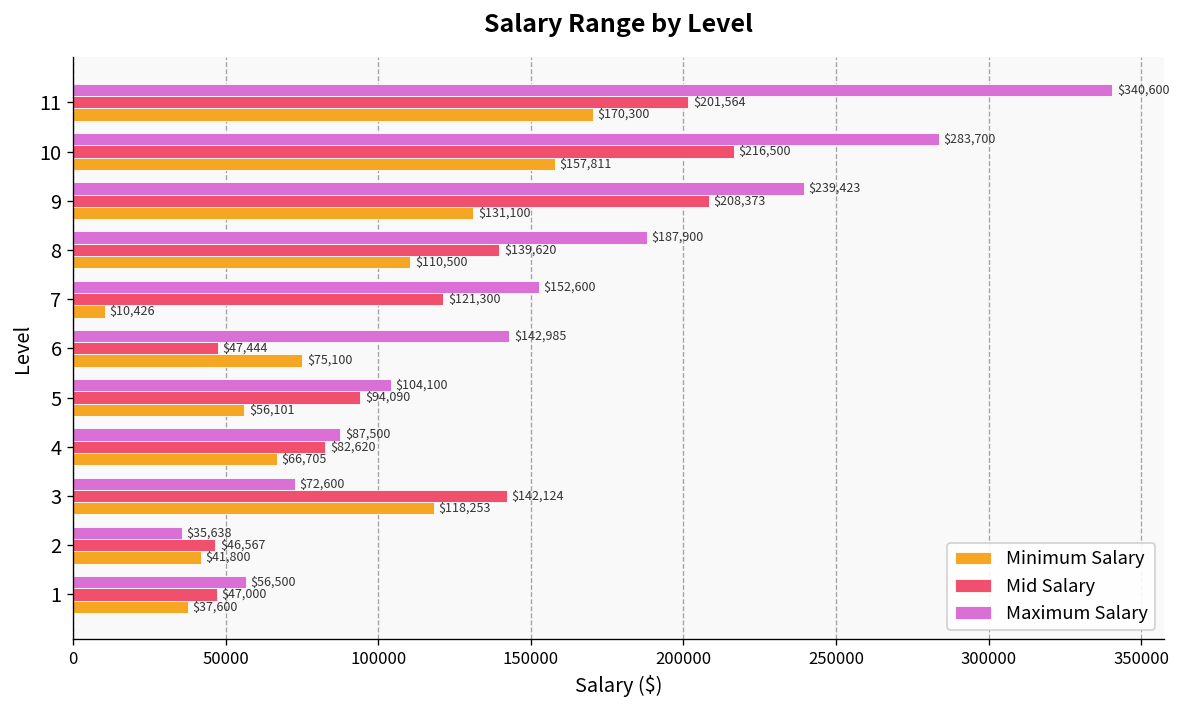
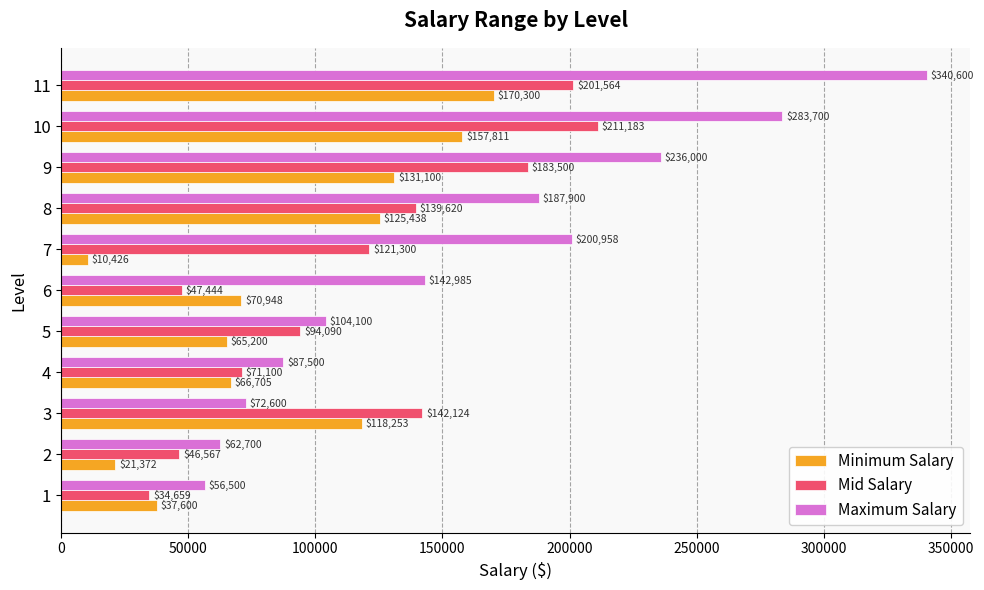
  {
    "Minimum Salary": {
      "11": "$170,300",
      "10": "$157,811",
      "9": "$131,100",
-     "8": "$110,500",
+     "8": "$125,438",
      "7": "$10,426",
-     "6": "$75,100",
-     "5": "$56,101",
+     "6": "$70,948",
+     "5": "$65,200",
      "4": "$66,705",
      "3": "$118,253",
-     "2": "$41,800",
+     "2": "$21,372",
      "1": "$37,600"
    },
    "Mid Salary": {
      "11": "$201,564",
-     "10": "$216,500",
-     "9": "$208,373",
+     "10": "$211,183",
+     "9": "$183,500",
      "8": "$139,620",
      "7": "$121,300",
      "6": "$47,444",
      "5": "$94,090",
-     "4": "$82,620",
+     "4": "$71,100",
      "3": "$142,124",
      "2": "$46,567",
-     "1": "$47,000"
+     "1": "$34,659"
    },
    "Maximum Salary": {
      "11": "$340,600",
      "10": "$283,700",
-     "9": "$239,423",
+     "9": "$236,000",
      "8": "$187,900",
-     "7": "$152,600",
+     "7": "$200,958",
      "6": "$142,985",
      "5": "$104,100",
      "4": "$87,500",
      "3": "$72,600",
-     "2": "$35,638",
+     "2": "$62,700",
      "1": "$56,500"
    }
  }
